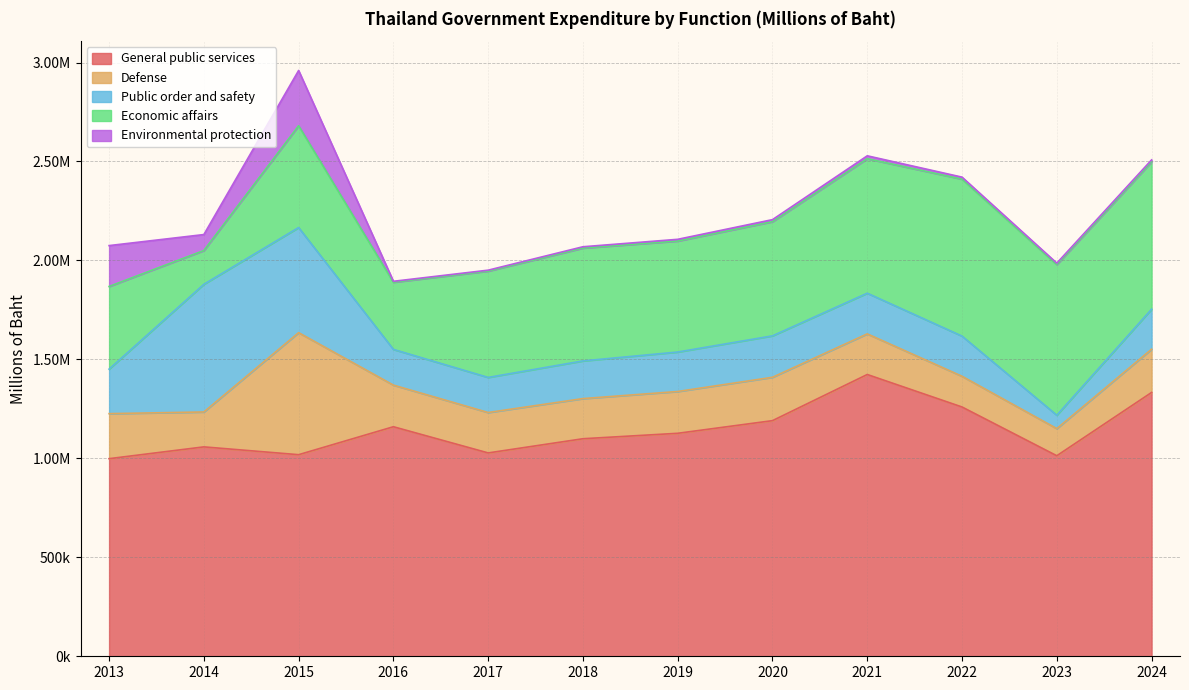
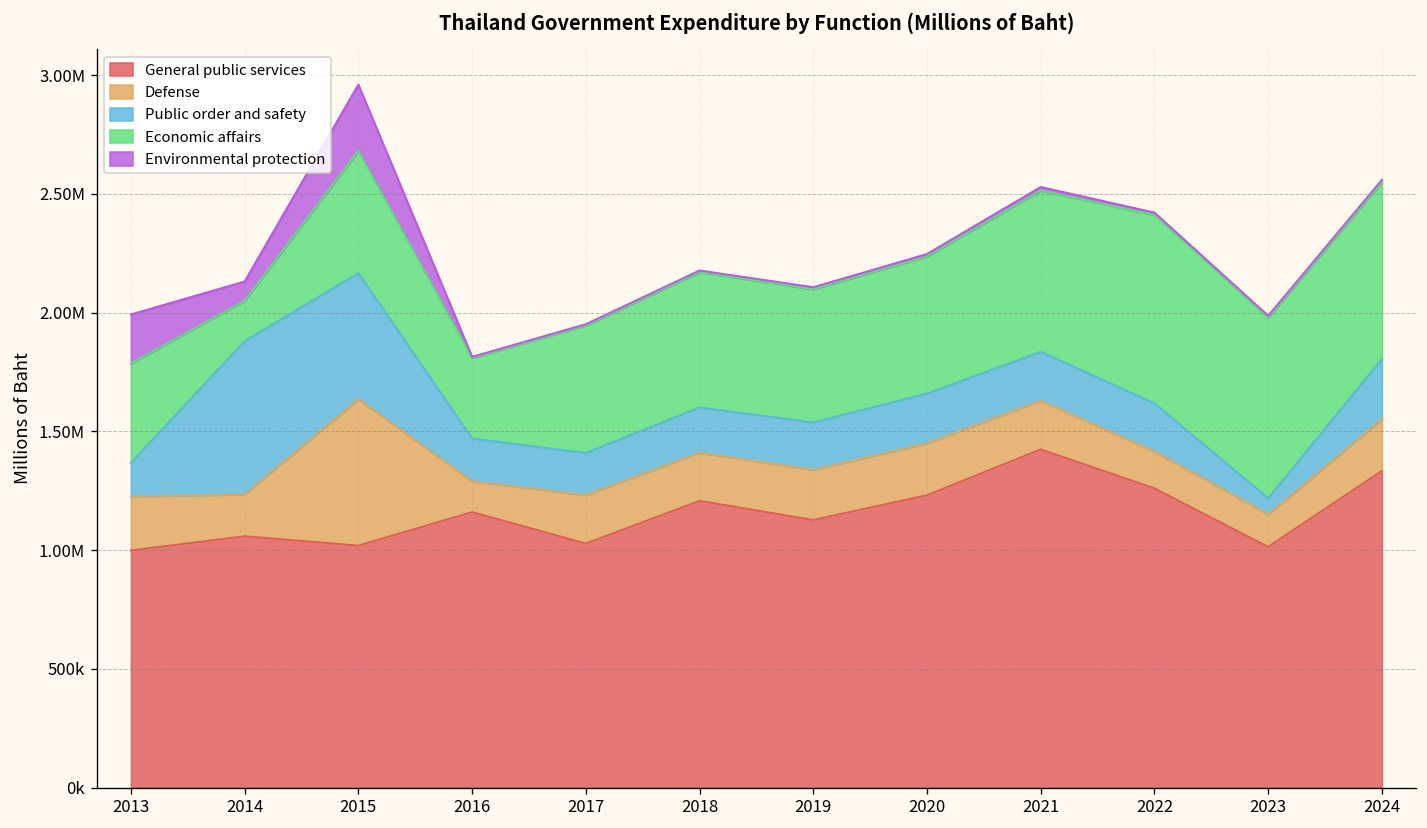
  {
    "General public services": {
      "2013": 1000000,
      "2014": 1060000,
      "2015": 1020000,
      "2016": 1160000,
      "2017": 1030000,
-     "2018": 1100000,
+     "2018": 1210000,
      "2019": 1130000,
-     "2020": 1190000,
+     "2020": 1230000,
      "2021": 1420000,
      "2022": 1260000,
      "2023": 1010000,
      "2024": 1330000
    },
    "Defense": {
      "2013": 230000,
      "2014": 180000,
      "2015": 620000,
-     "2016": 210000,
+     "2016": 130000,
      "2017": 200000,
      "2018": 200000,
      "2019": 210000,
      "2020": 220000,
      "2021": 210000,
      "2022": 160000,
      "2023": 140000,
      "2024": 220000
    },
    "Public order and safety": {
-     "2013": 220000,
+     "2013": 140000,
      "2014": 650000,
      "2015": 530000,
      "2016": 180000,
      "2017": 180000,
      "2018": 190000,
      "2019": 200000,
      "2020": 210000,
      "2021": 210000,
      "2022": 200000,
      "2023": 70000,
-     "2024": 200000
+     "2024": 250000
    },
    "Economic affairs": {
      "2013": 420000,
      "2014": 170000,
      "2015": 510000,
      "2021": 680000
    },
    "Environmental protection": {
      "2013": 210000,
      "2014": 80000,
      "2015": 280000,
      "2021": 10000
    }
  }
